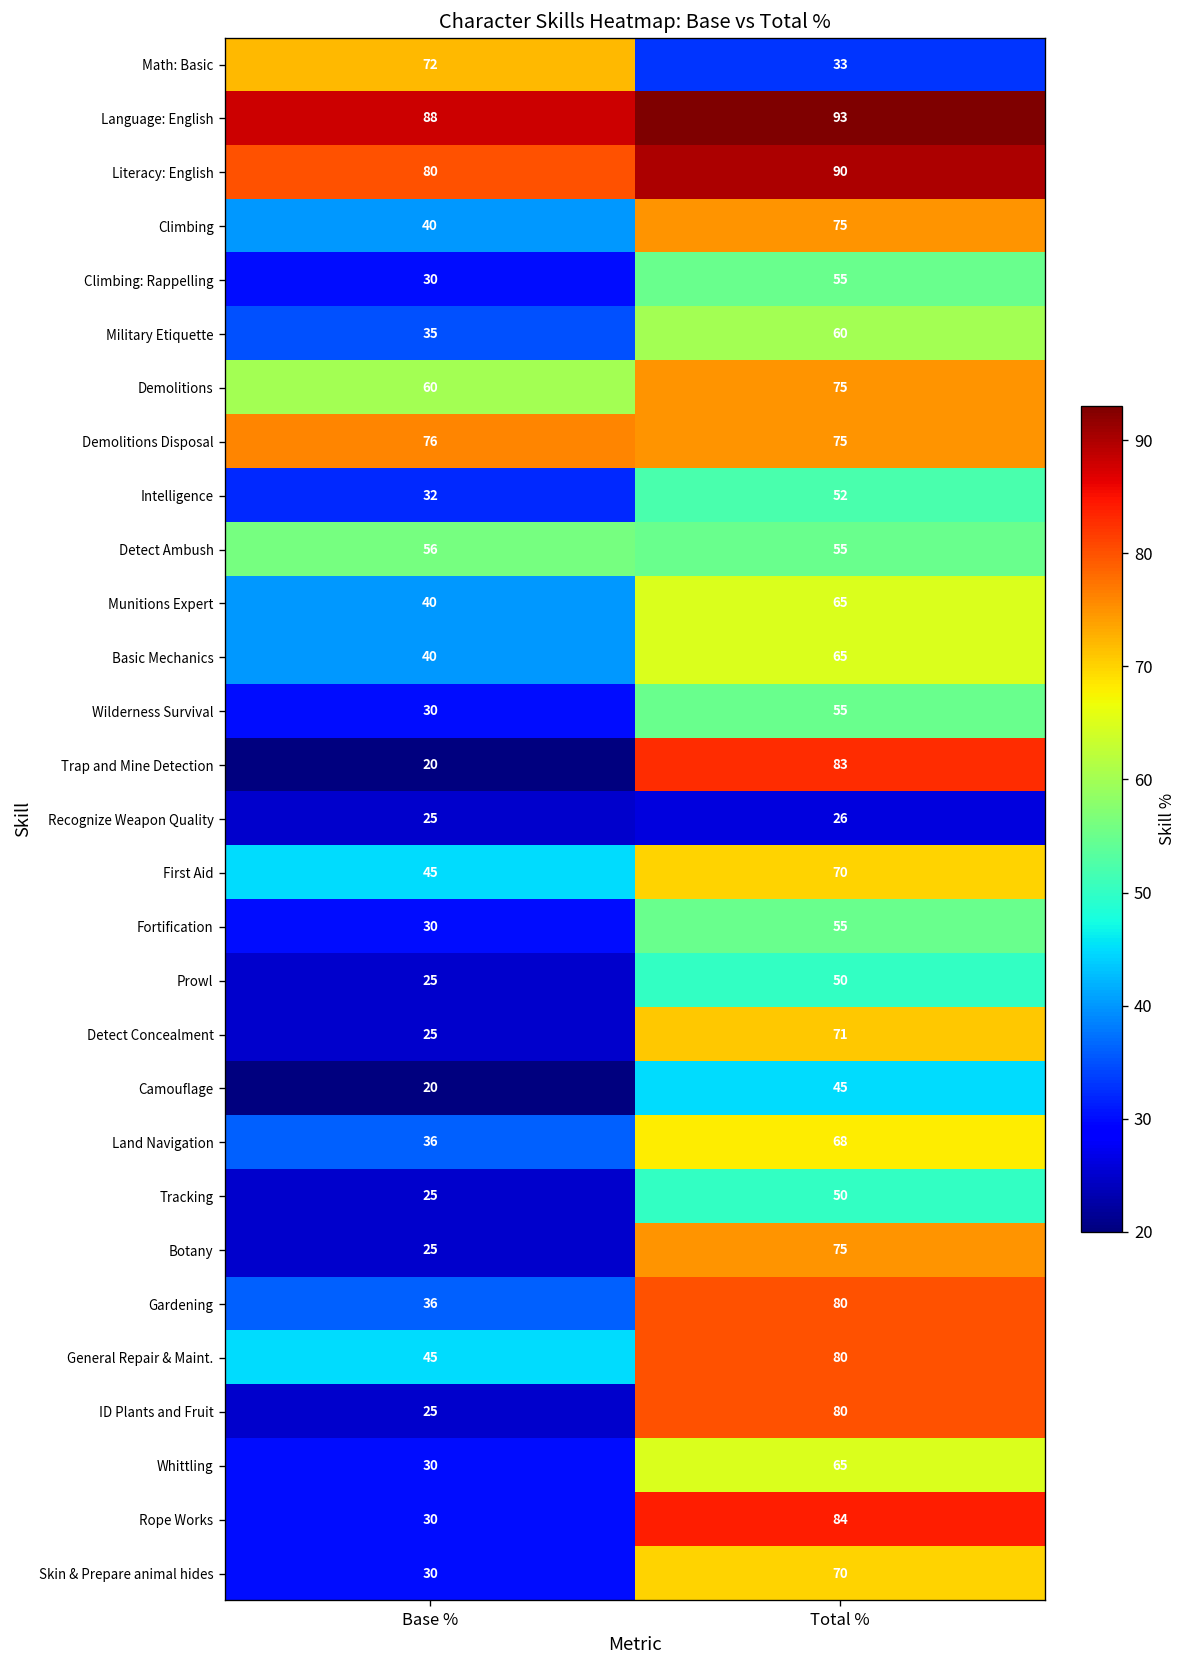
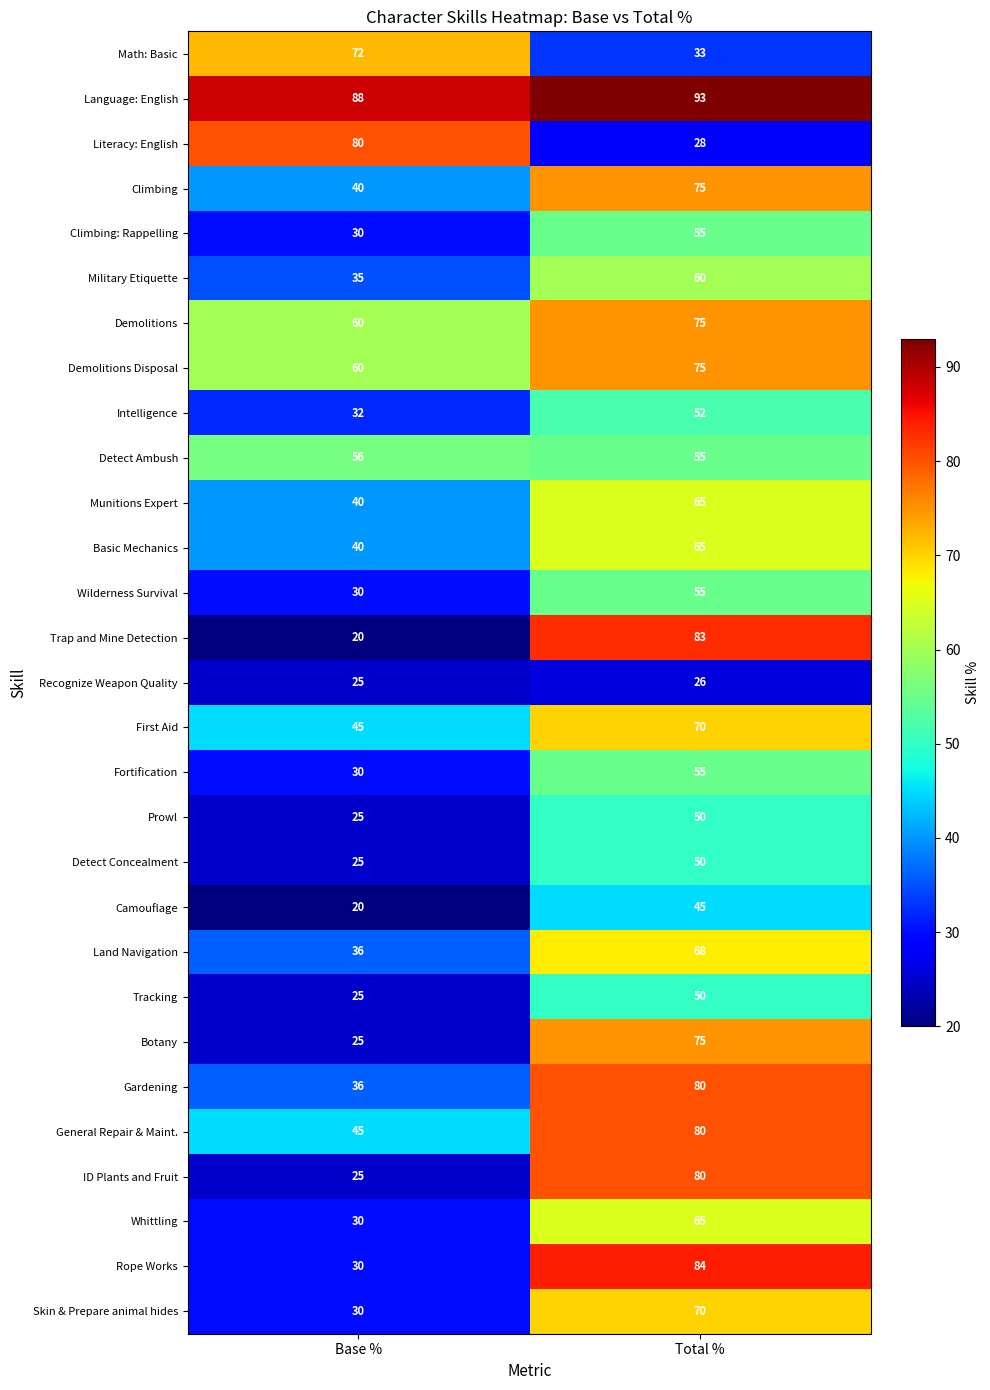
  {
    "Math: Basic": {
      "Base %": 72,
      "Total %": 33
    },
    "Language: English": {
      "Base %": 88,
      "Total %": 93
    },
    "Literacy: English": {
      "Base %": 80,
-     "Total %": 90
+     "Total %": 28
    },
    "Climbing": {
      "Base %": 40,
      "Total %": 75
    },
    "Climbing: Rappelling": {
      "Base %": 30,
      "Total %": 55
    },
    "Military Etiquette": {
      "Base %": 35,
      "Total %": 60
    },
    "Demolitions": {
      "Base %": 60,
      "Total %": 75
    },
    "Demolitions Disposal": {
-     "Base %": 76,
+     "Base %": 60,
      "Total %": 75
    },
    "Intelligence": {
      "Base %": 32,
      "Total %": 52
    },
    "Detect Ambush": {
      "Base %": 56,
      "Total %": 55
    },
    "Munitions Expert": {
      "Base %": 40,
      "Total %": 65
    },
    "Basic Mechanics": {
      "Base %": 40,
      "Total %": 65
    },
    "Wilderness Survival": {
      "Base %": 30,
      "Total %": 55
    },
    "Trap and Mine Detection": {
      "Base %": 20,
      "Total %": 83
    },
    "Recognize Weapon Quality": {
      "Base %": 25,
      "Total %": 26
    },
    "First Aid": {
      "Base %": 45,
      "Total %": 70
    },
    "Fortification": {
      "Base %": 30,
      "Total %": 55
    },
    "Prowl": {
      "Base %": 25,
      "Total %": 50
    },
    "Detect Concealment": {
      "Base %": 25,
-     "Total %": 71
+     "Total %": 50
    },
    "Camouflage": {
      "Base %": 20,
      "Total %": 45
    },
    "Land Navigation": {
      "Base %": 36,
      "Total %": 68
    },
    "Tracking": {
      "Base %": 25,
      "Total %": 50
    },
    "Botany": {
      "Base %": 25,
      "Total %": 75
    },
    "Gardening": {
      "Base %": 36,
      "Total %": 80
    },
    "General Repair & Maint.": {
      "Base %": 45,
      "Total %": 80
    },
    "ID Plants and Fruit": {
      "Base %": 25,
      "Total %": 80
    },
    "Whittling": {
      "Base %": 30,
      "Total %": 65
    },
    "Rope Works": {
      "Base %": 30,
      "Total %": 84
    },
    "Skin & Prepare animal hides": {
      "Base %": 30,
      "Total %": 70
    }
  }
